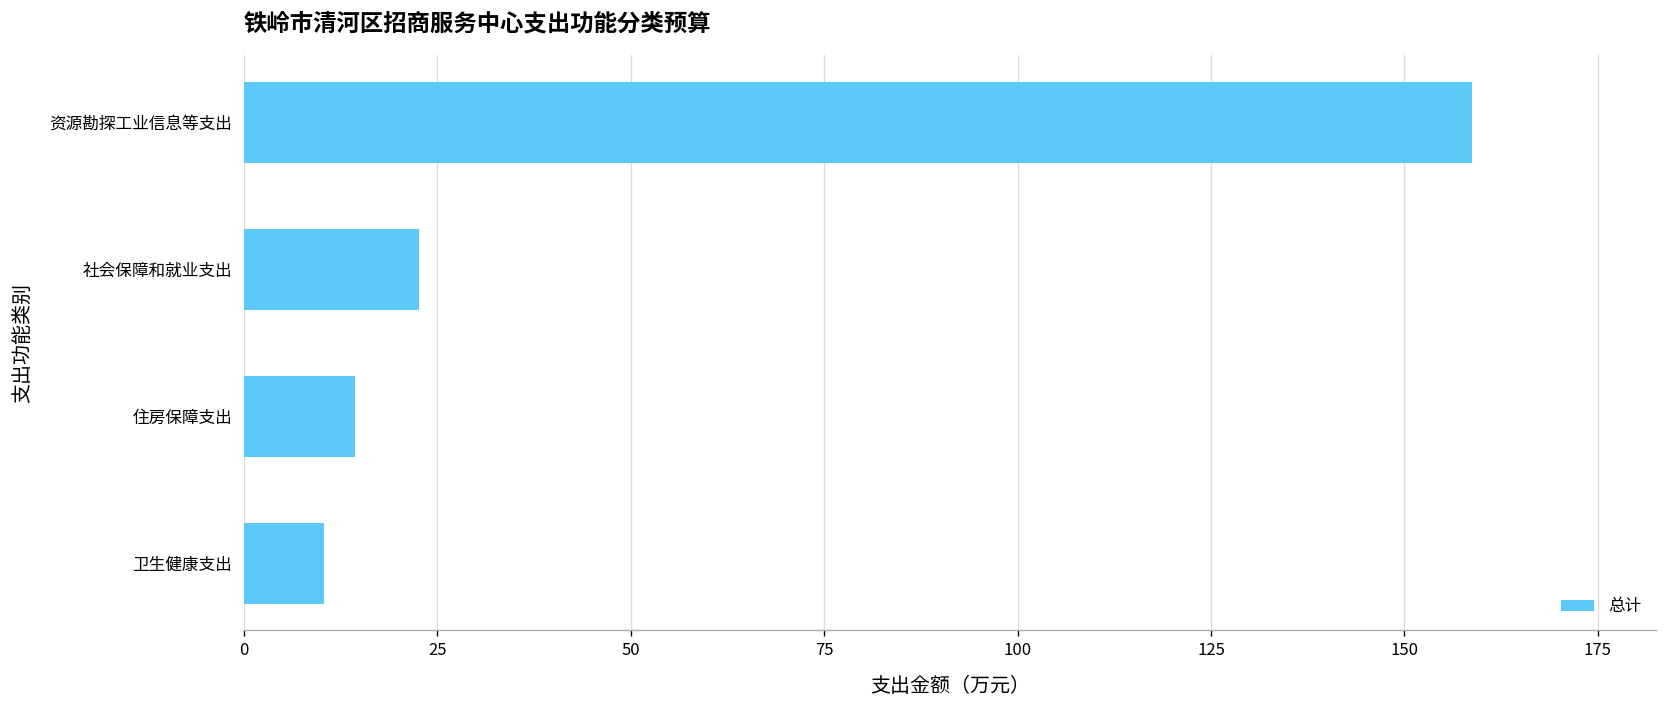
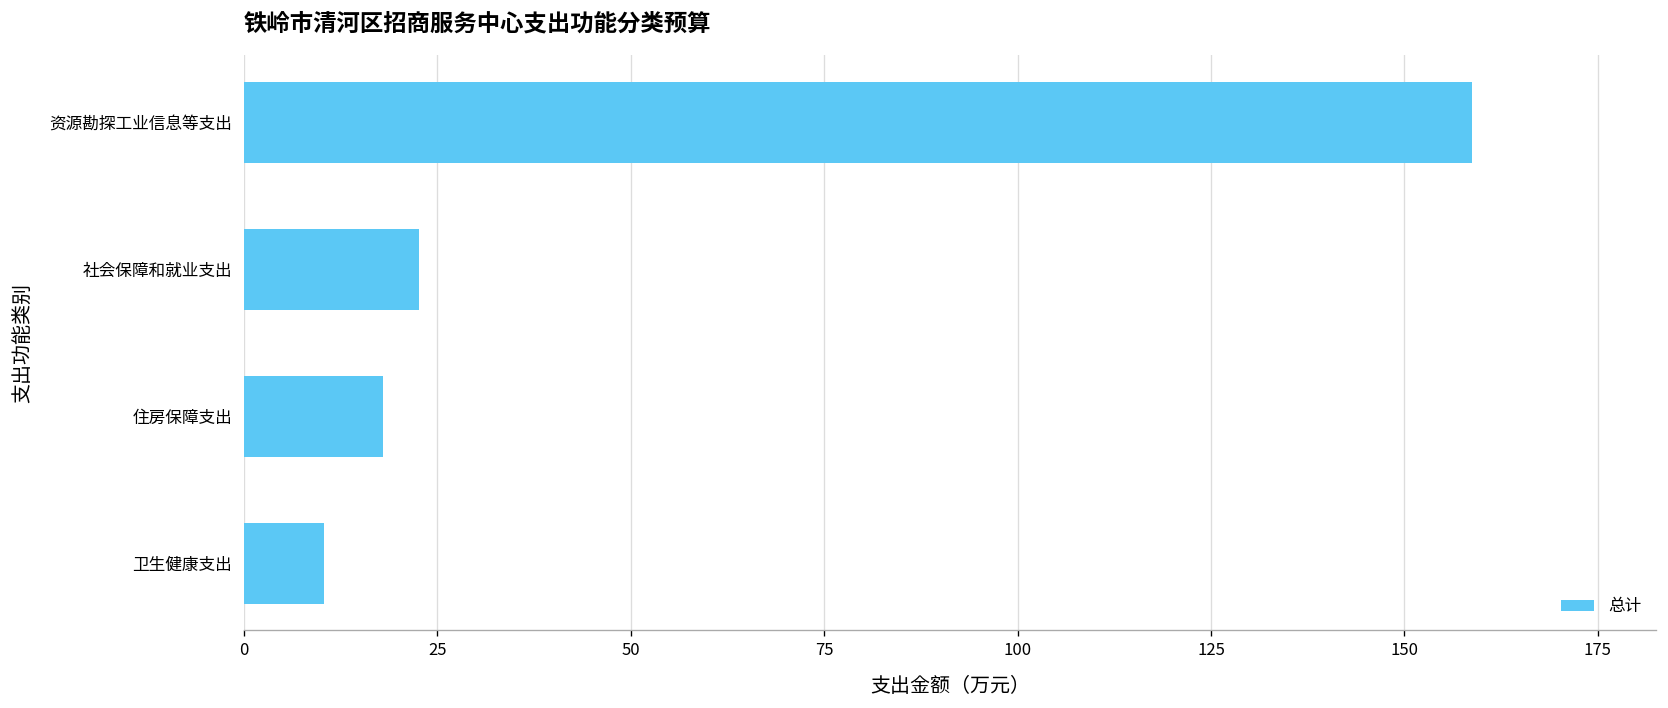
  {
    "资源勘探工业信息等支出": 159,
    "社会保障和就业支出": 23,
-   "住房保障支出": 14,
+   "住房保障支出": 18,
    "卫生健康支出": 10
  }
